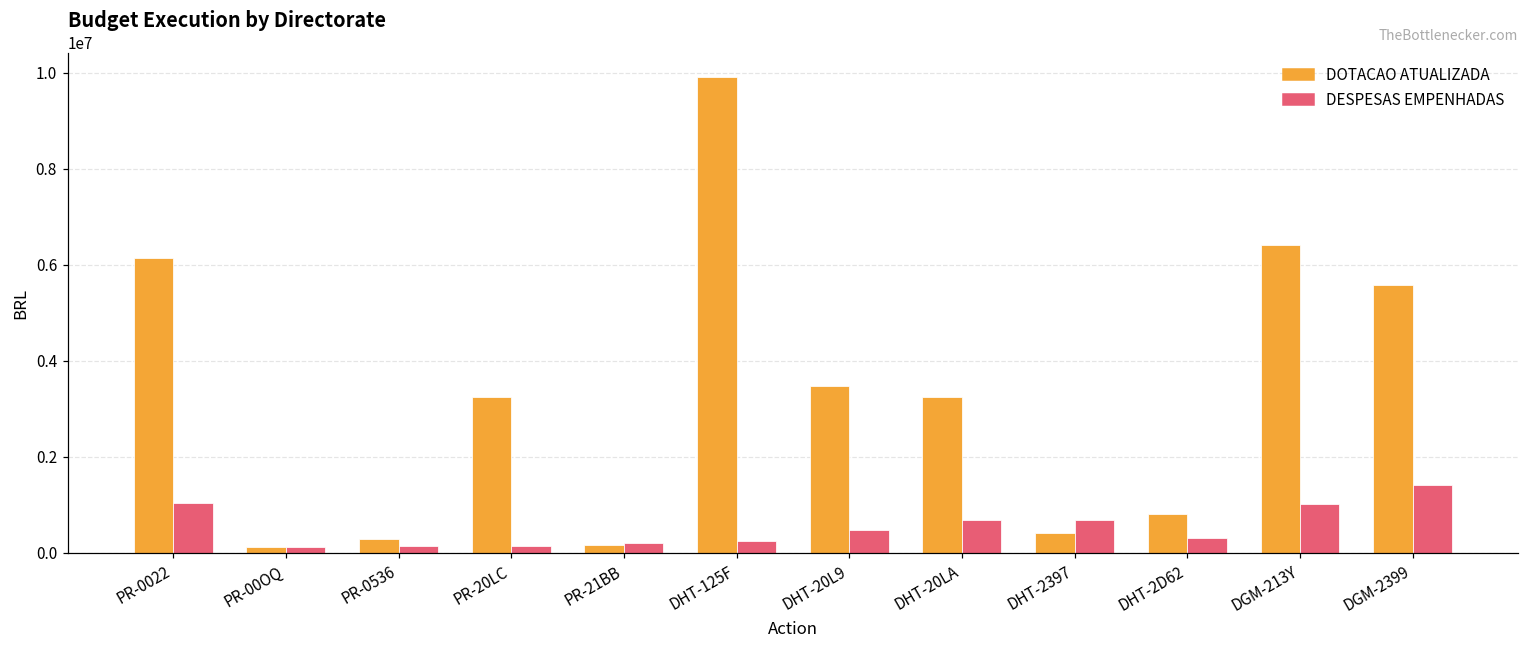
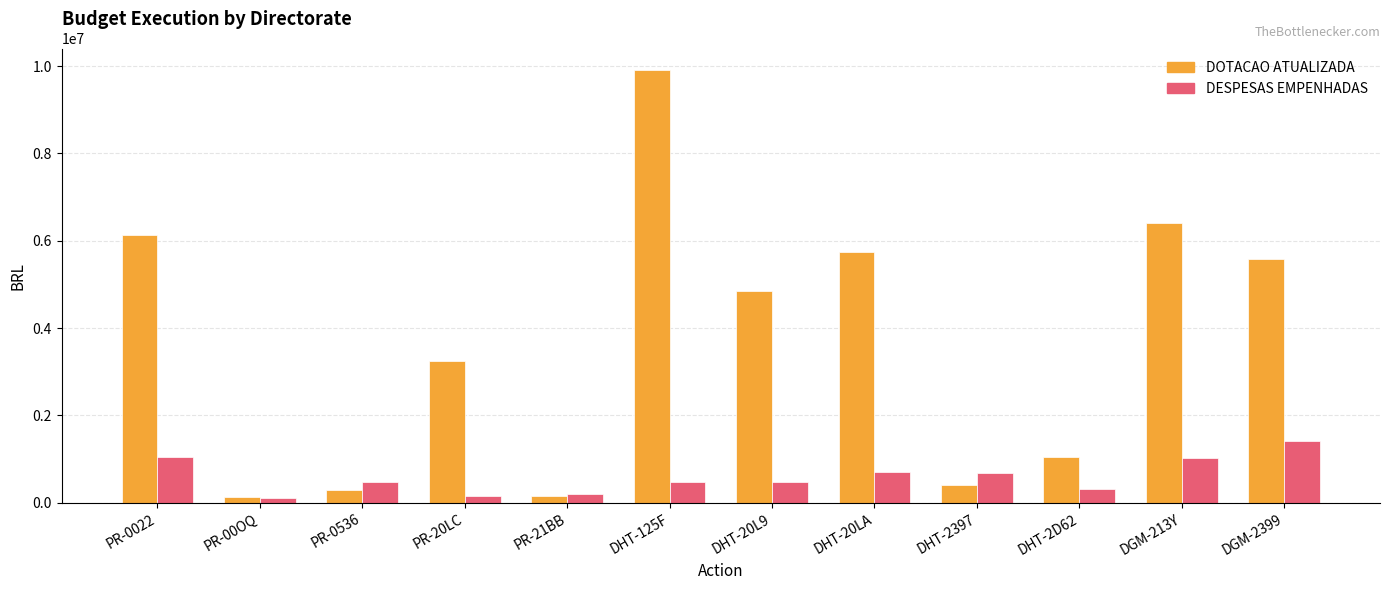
  {
    "DOTACAO ATUALIZADA": {
      "PR-0022": 6100000,
      "PR-00OQ": 100000,
      "PR-0536": 300000,
      "PR-20LC": 3200000,
      "PR-21BB": 200000,
      "DHT-125F": 9900000,
-     "DHT-20L9": 3500000,
-     "DHT-20LA": 3200000,
+     "DHT-20L9": 4800000,
+     "DHT-20LA": 5700000,
      "DHT-2397": 400000,
-     "DHT-2D62": 800000,
+     "DHT-2D62": 1000000,
      "DGM-213Y": 6400000,
      "DGM-2399": 5600000
    },
    "DESPESAS EMPENHADAS": {
      "PR-0022": 1000000,
      "PR-00OQ": 100000,
-     "PR-0536": 100000,
+     "PR-0536": 500000,
      "PR-20LC": 200000,
      "PR-21BB": 200000,
-     "DHT-125F": 200000,
+     "DHT-125F": 500000,
      "DHT-20L9": 500000,
      "DHT-20LA": 700000,
      "DHT-2397": 700000,
      "DHT-2D62": 300000,
      "DGM-213Y": 1000000,
      "DGM-2399": 1400000
    }
  }
